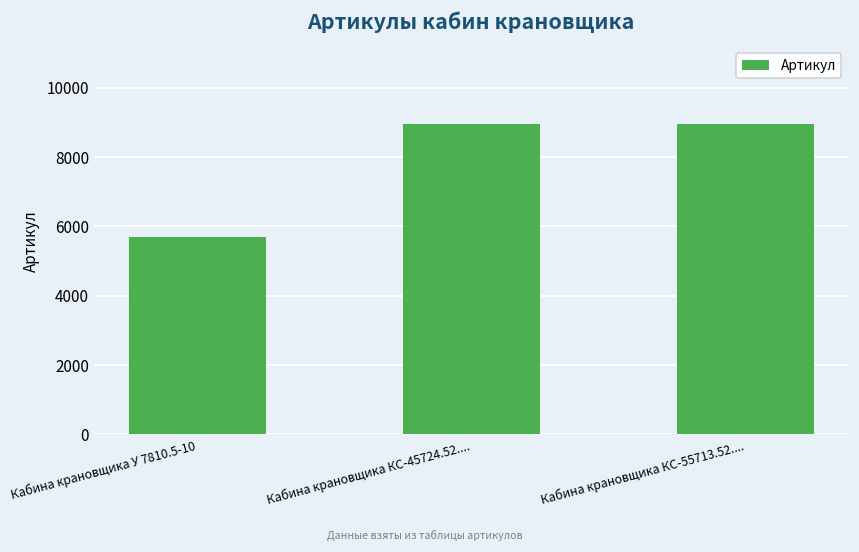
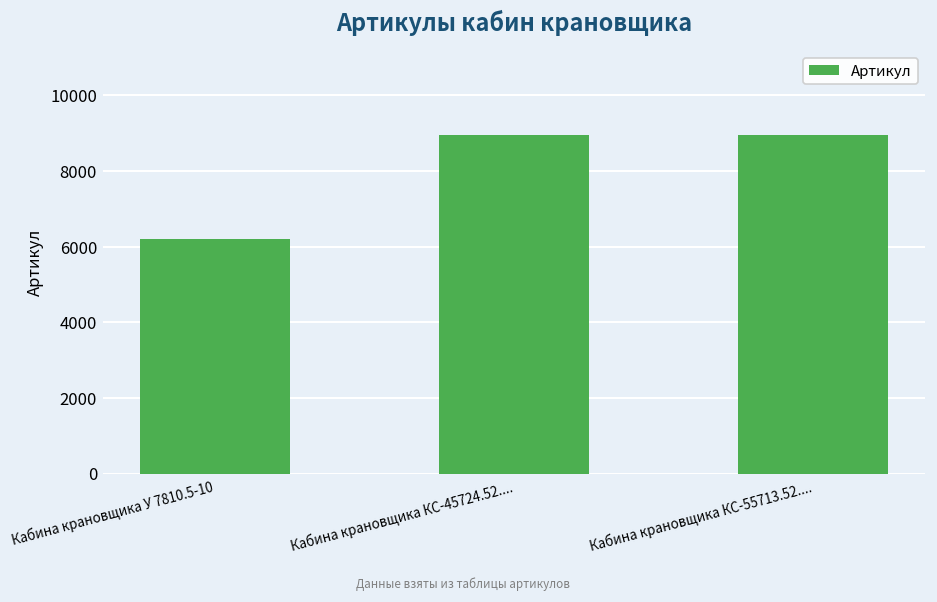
  {
-   "Кабина крановщика У 7810.5-10": 5700,
+   "Кабина крановщика У 7810.5-10": 6200,
    "Кабина крановщика КС-45724.52....": 8900,
    "Кабина крановщика КС-55713.52....": 8900
  }
